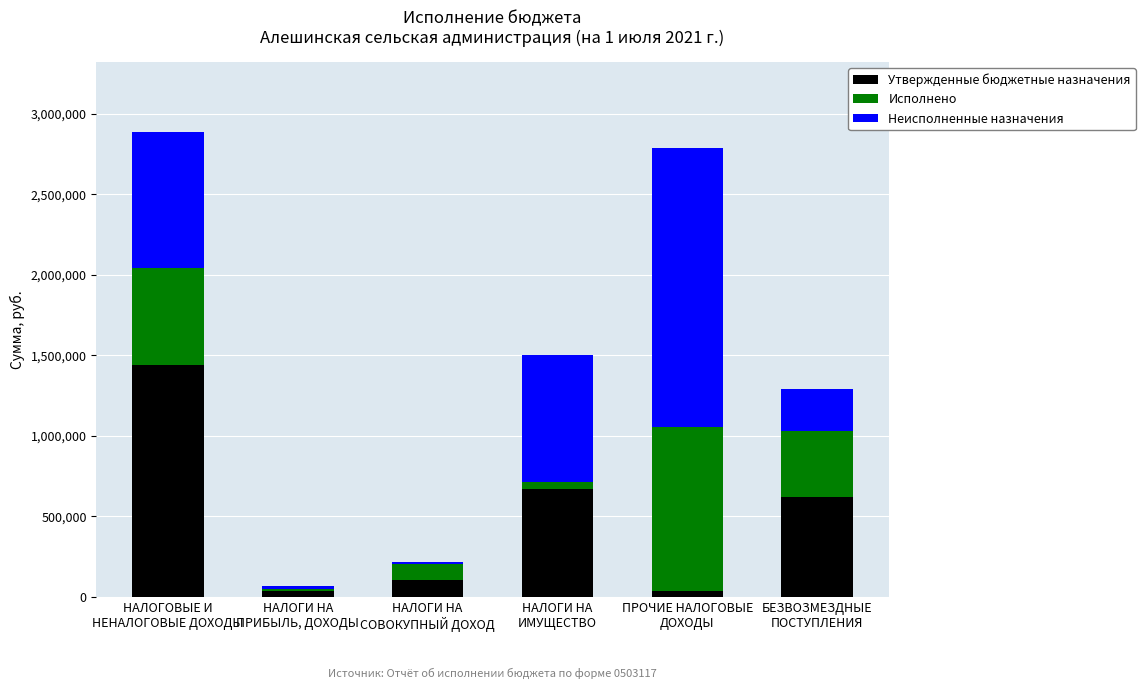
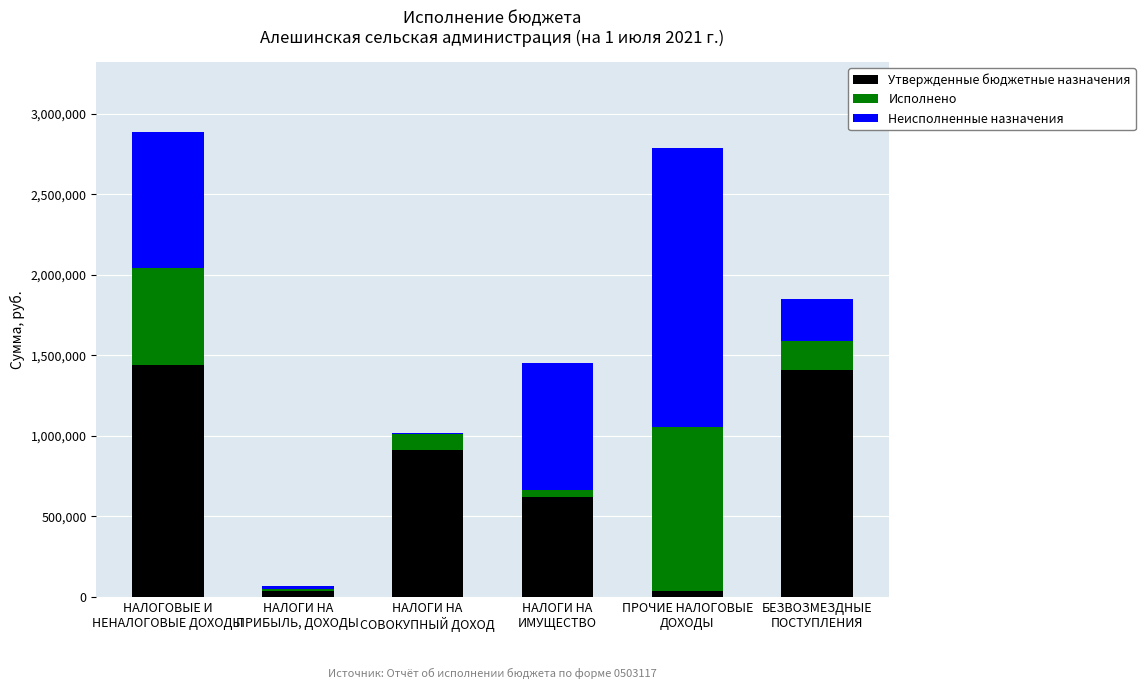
  {
    "Утвержденные бюджетные назначения": {
      "НАЛОГОВЫЕ И НЕНАЛОГОВЫЕ ДОХОДЫ": "1,440,000",
      "НАЛОГИ НА ПРИБЫЛЬ, ДОХОДЫ": "30,000",
-     "НАЛОГИ НА СОВОКУПНЫЙ ДОХОД": "110,000",
-     "НАЛОГИ НА ИМУЩЕСТВО": "670,000",
+     "НАЛОГИ НА СОВОКУПНЫЙ ДОХОД": "910,000",
+     "НАЛОГИ НА ИМУЩЕСТВО": "620,000",
      "ПРОЧИЕ НАЛОГОВЫЕ ДОХОДЫ": "40,000",
-     "БЕЗВОЗМЕЗДНЫЕ ПОСТУПЛЕНИЯ": "620,000"
+     "БЕЗВОЗМЕЗДНЫЕ ПОСТУПЛЕНИЯ": "1,410,000"
    },
    "Исполнено": {
      "НАЛОГОВЫЕ И НЕНАЛОГОВЫЕ ДОХОДЫ": "600,000",
      "НАЛОГИ НА СОВОКУПНЫЙ ДОХОД": "100,000",
      "НАЛОГИ НА ИМУЩЕСТВО": "40,000",
      "ПРОЧИЕ НАЛОГОВЫЕ ДОХОДЫ": "1,020,000",
-     "БЕЗВОЗМЕЗДНЫЕ ПОСТУПЛЕНИЯ": "410,000"
+     "БЕЗВОЗМЕЗДНЫЕ ПОСТУПЛЕНИЯ": "190,000"
    },
    "Неисполненные назначения": {
      "НАЛОГОВЫЕ И НЕНАЛОГОВЫЕ ДОХОДЫ": "840,000",
      "НАЛОГИ НА ПРИБЫЛЬ, ДОХОДЫ": "20,000",
      "НАЛОГИ НА ИМУЩЕСТВО": "790,000",
      "ПРОЧИЕ НАЛОГОВЫЕ ДОХОДЫ": "1,730,000",
      "БЕЗВОЗМЕЗДНЫЕ ПОСТУПЛЕНИЯ": "260,000"
    }
  }
